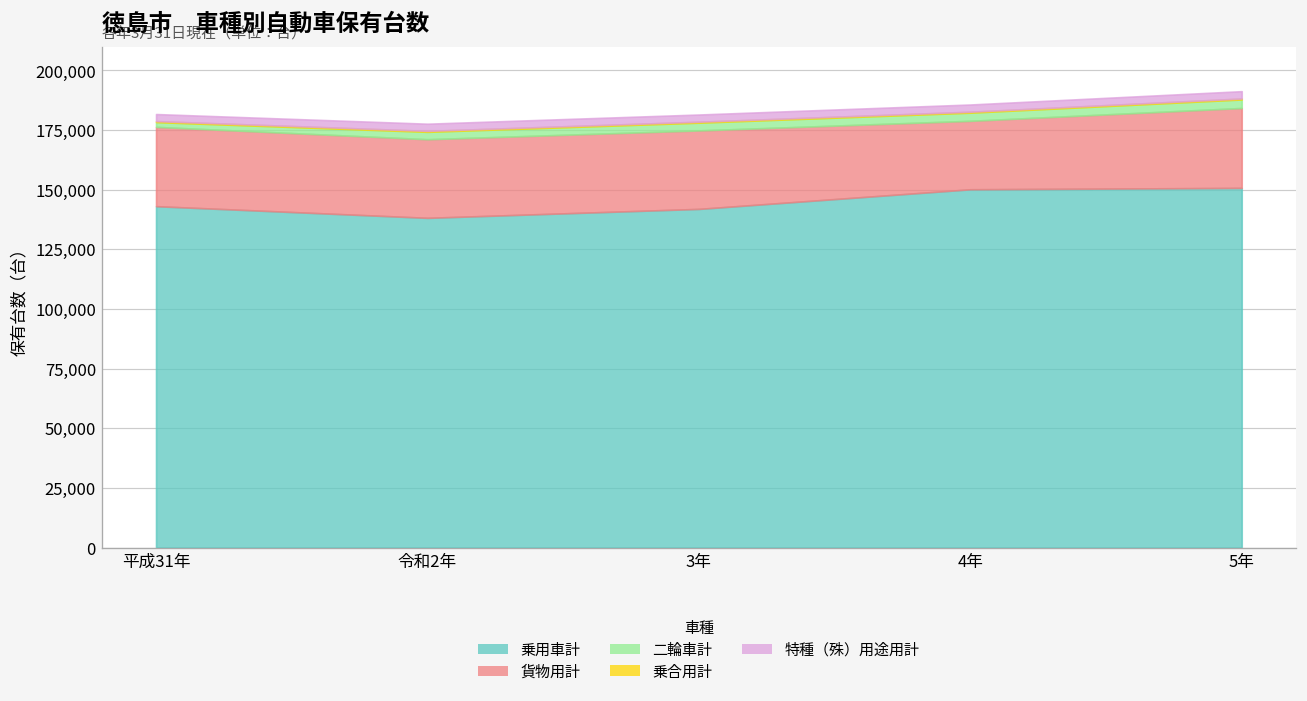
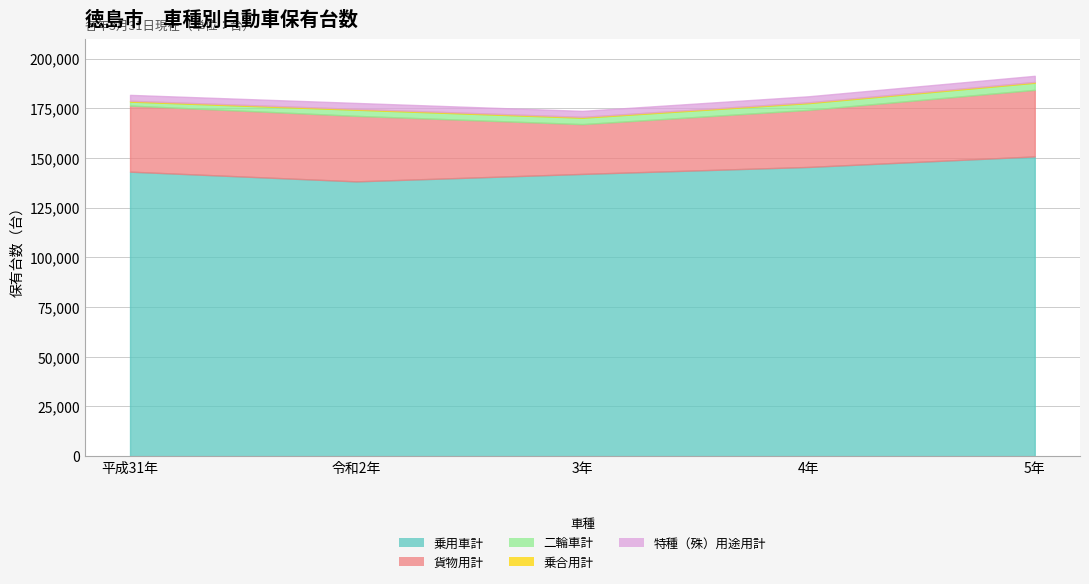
  {
    "乗用車計": {
      "平成31年": "143,000",
      "令和2年": "138,000",
      "3年": "142,000",
-     "4年": "150,000",
+     "4年": "145,000",
      "5年": "151,000"
    },
    "貨物用計": {
      "平成31年": "33,000",
      "令和2年": "33,000",
-     "3年": "33,000",
+     "3年": "25,000",
      "4年": "29,000",
      "5年": "33,000"
    },
    "特種（殊）用途用計": {
      "平成31年": "3,000",
      "令和2年": "3,000",
      "3年": "3,000",
      "4年": "3,000",
      "5年": "3,000"
    }
  }
